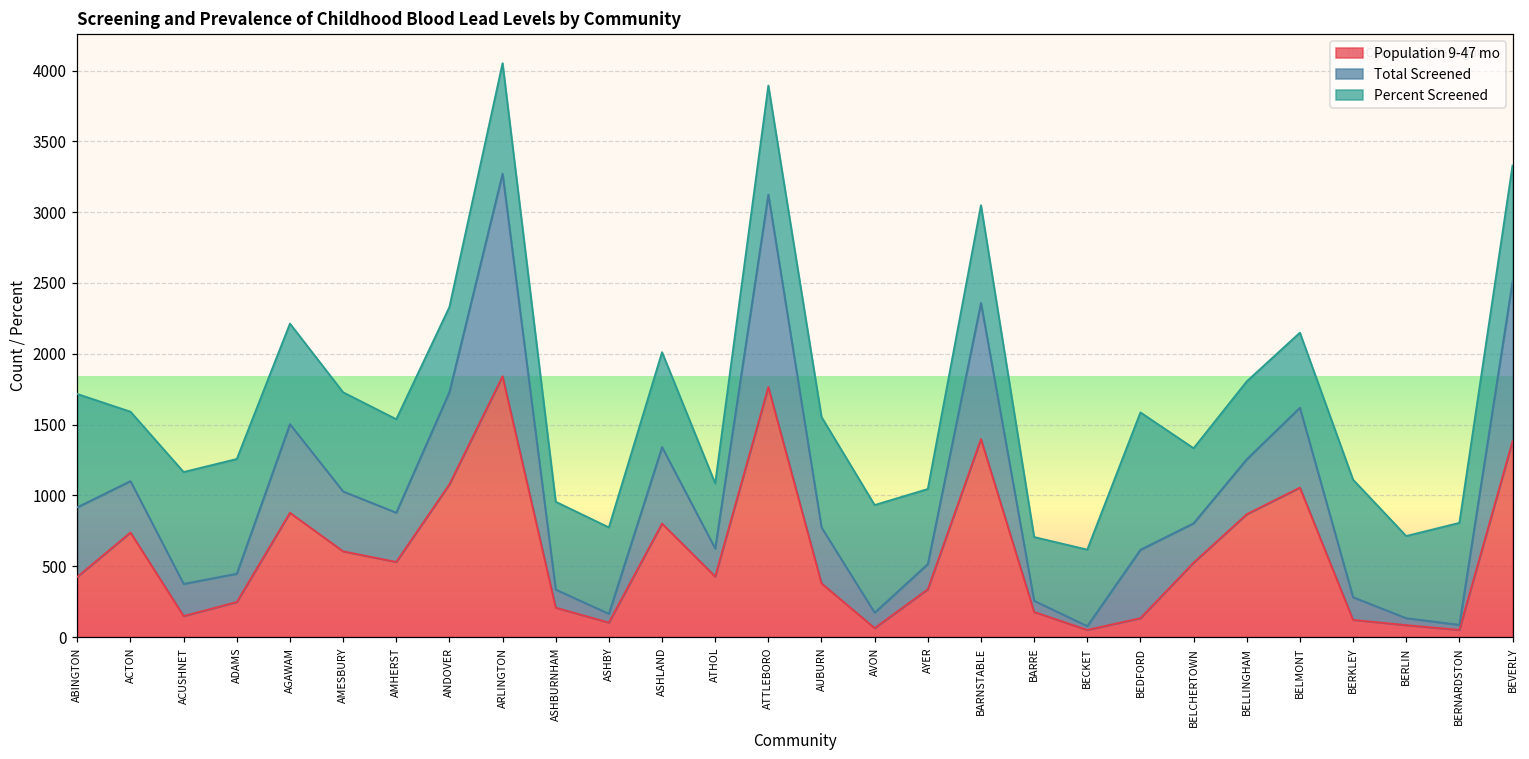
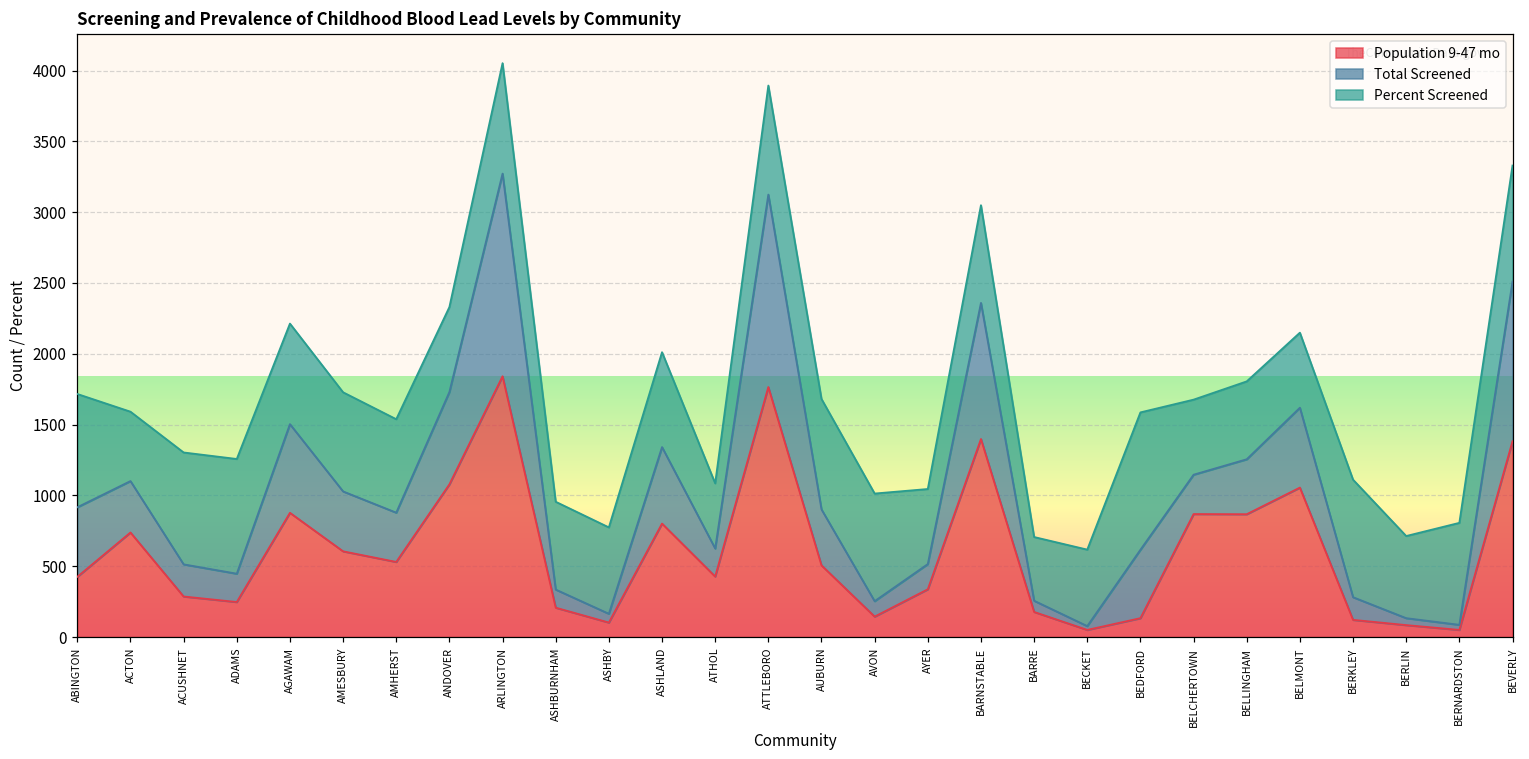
  {
    "Population 9-47 mo": {
      "ABINGTON": 430,
      "ACTON": 740,
-     "ACUSHNET": 150,
+     "ACUSHNET": 290,
      "ADAMS": 250,
      "AGAWAM": 880,
      "AMESBURY": 610,
      "AMHERST": 530,
      "ANDOVER": 1080,
      "ARLINGTON": 1840,
      "ASHBURNHAM": 210,
      "ASHBY": 100,
      "ASHLAND": 800,
      "ATHOL": 430,
      "ATTLEBORO": 1770,
-     "AUBURN": 380,
-     "AVON": 60,
+     "AUBURN": 510,
+     "AVON": 140,
      "AYER": 340,
      "BARNSTABLE": 1400,
      "BARRE": 180,
      "BECKET": 50,
      "BEDFORD": 130,
-     "BELCHERTOWN": 530,
+     "BELCHERTOWN": 870,
      "BELLINGHAM": 870,
      "BELMONT": 1060,
      "BERKLEY": 120,
      "BERLIN": 80,
      "BERNARDSTON": 50,
      "BEVERLY": 1380
    }
  }
